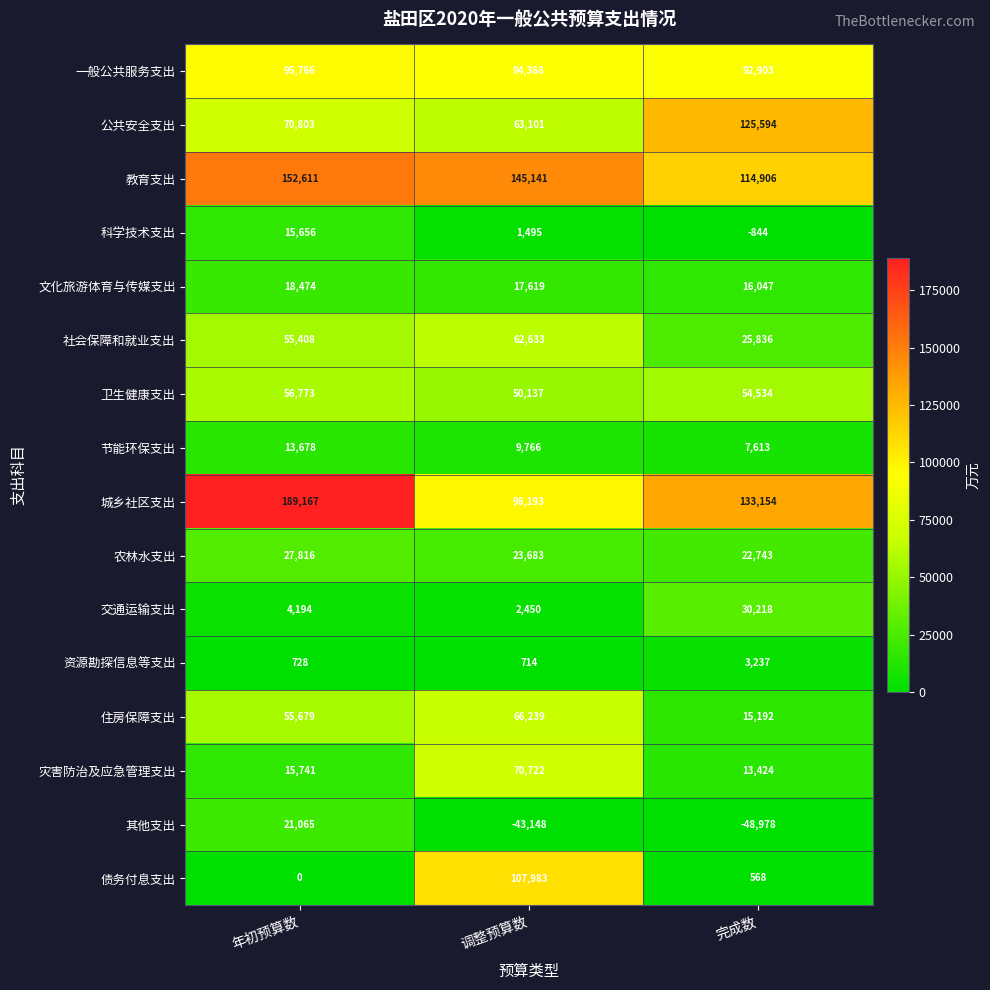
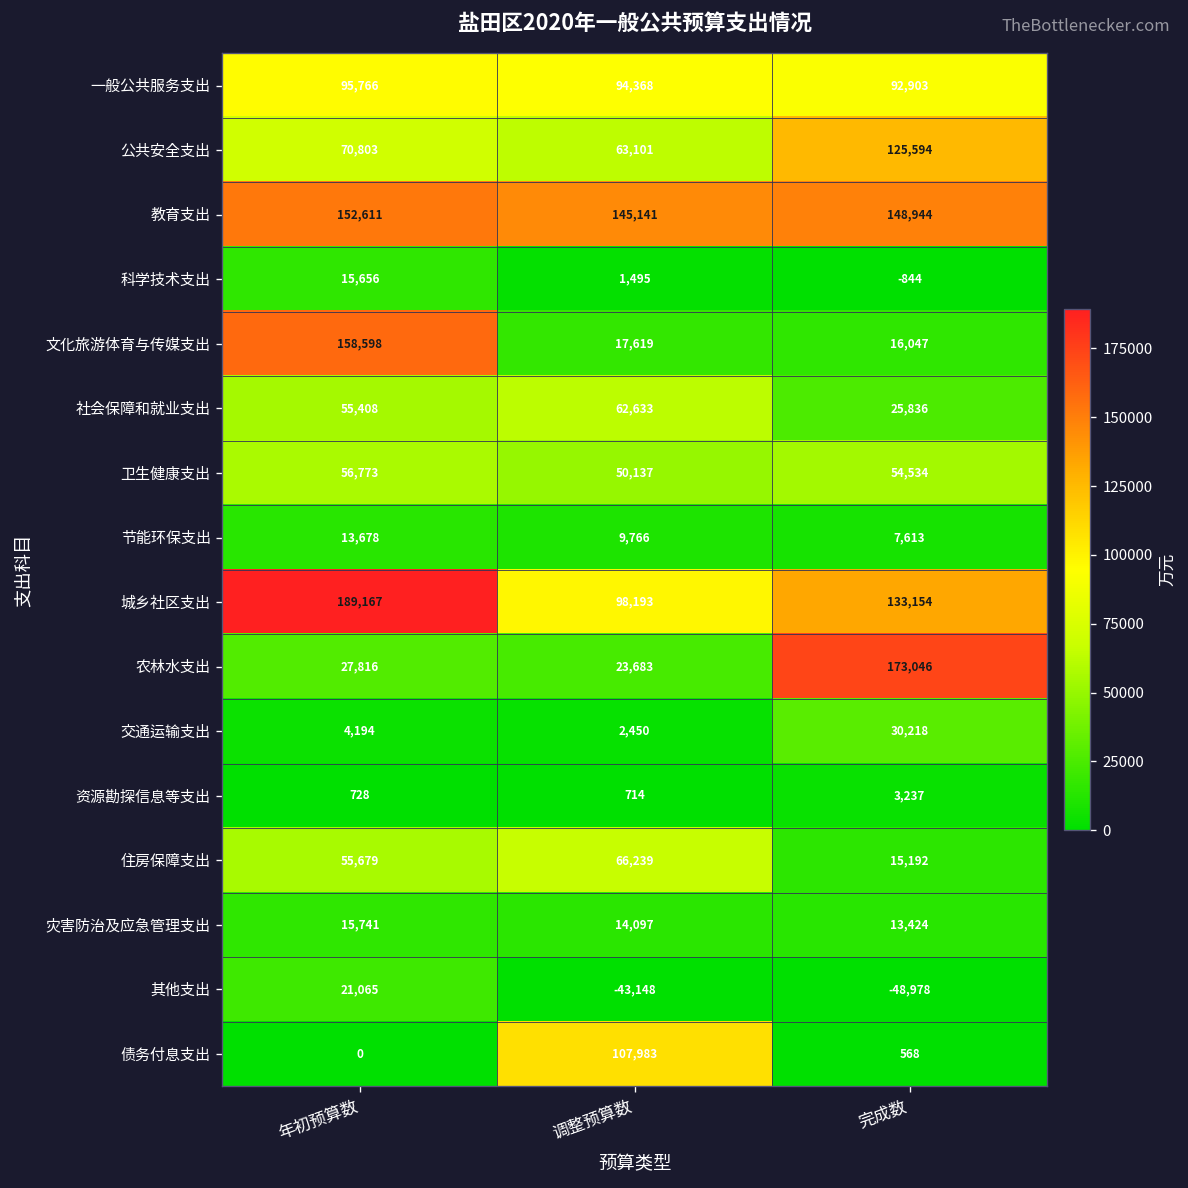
  {
    "一般公共服务支出": {
      "年初预算数": "95,766",
      "调整预算数": "94,368",
      "完成数": "92,903"
    },
    "公共安全支出": {
      "年初预算数": "70,803",
      "调整预算数": "63,101",
      "完成数": "125,594"
    },
    "教育支出": {
      "年初预算数": "152,611",
      "调整预算数": "145,141",
-     "完成数": "114,906"
+     "完成数": "148,944"
    },
    "科学技术支出": {
      "年初预算数": "15,656",
      "调整预算数": "1,495",
      "完成数": "-844"
    },
    "文化旅游体育与传媒支出": {
-     "年初预算数": "18,474",
+     "年初预算数": "158,598",
      "调整预算数": "17,619",
      "完成数": "16,047"
    },
    "社会保障和就业支出": {
      "年初预算数": "55,408",
      "调整预算数": "62,633",
      "完成数": "25,836"
    },
    "卫生健康支出": {
      "年初预算数": "56,773",
      "调整预算数": "50,137",
      "完成数": "54,534"
    },
    "节能环保支出": {
      "年初预算数": "13,678",
      "调整预算数": "9,766",
      "完成数": "7,613"
    },
    "城乡社区支出": {
      "年初预算数": "189,167",
      "调整预算数": "98,193",
      "完成数": "133,154"
    },
    "农林水支出": {
      "年初预算数": "27,816",
      "调整预算数": "23,683",
-     "完成数": "22,743"
+     "完成数": "173,046"
    },
    "交通运输支出": {
      "年初预算数": "4,194",
      "调整预算数": "2,450",
      "完成数": "30,218"
    },
    "资源勘探信息等支出": {
      "年初预算数": "728",
      "调整预算数": "714",
      "完成数": "3,237"
    },
    "住房保障支出": {
      "年初预算数": "55,679",
      "调整预算数": "66,239",
      "完成数": "15,192"
    },
    "灾害防治及应急管理支出": {
      "年初预算数": "15,741",
-     "调整预算数": "70,722",
+     "调整预算数": "14,097",
      "完成数": "13,424"
    },
    "其他支出": {
      "年初预算数": "21,065",
      "调整预算数": "-43,148",
      "完成数": "-48,978"
    },
    "债务付息支出": {
      "年初预算数": "0",
      "调整预算数": "107,983",
      "完成数": "568"
    }
  }
